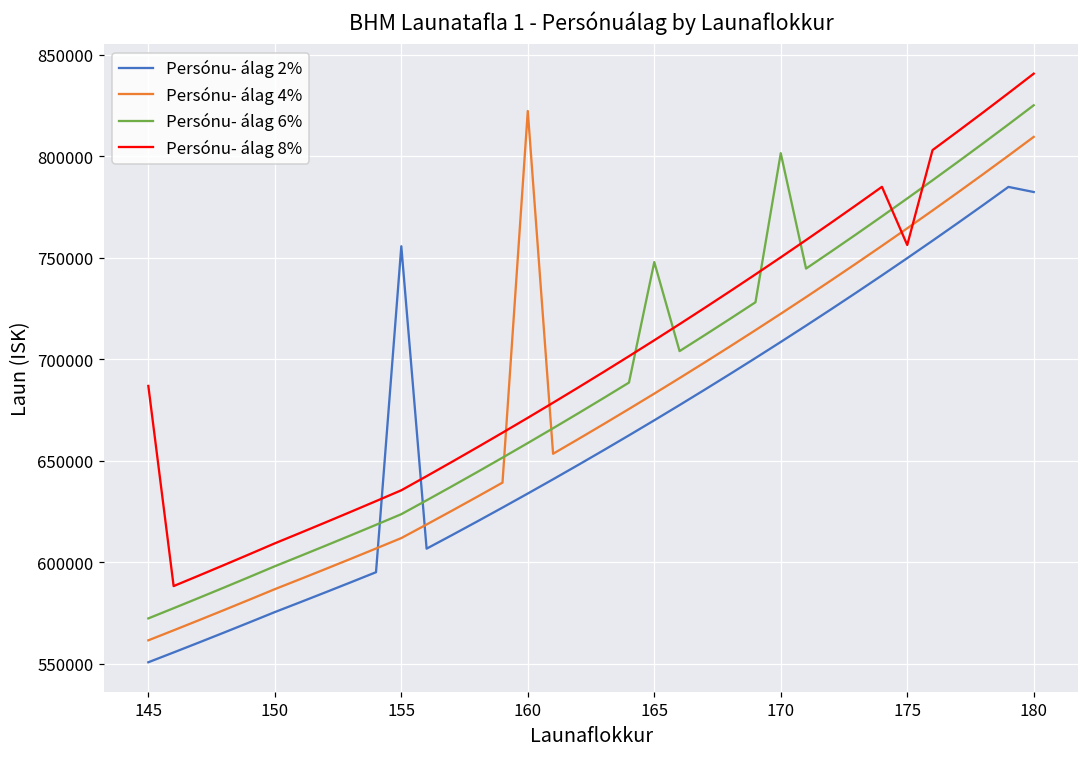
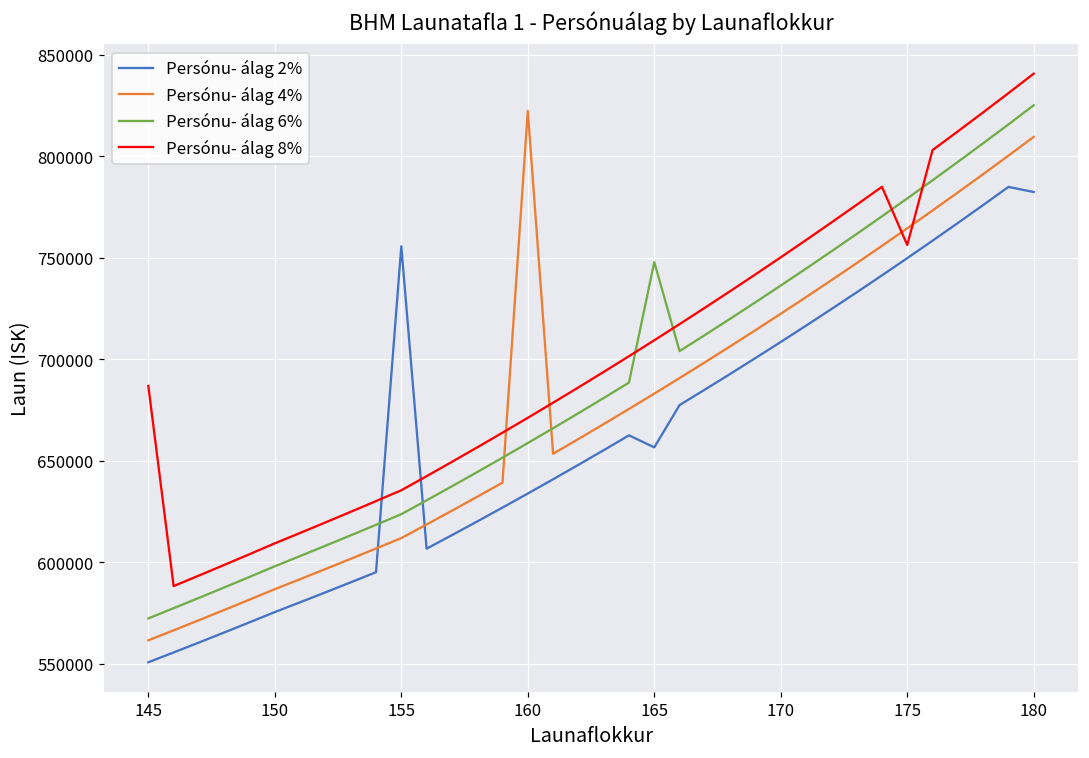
  {
    "Persónu- álag 2%": {
      "145": 551000,
      "150": 576000,
      "155": 756000,
      "160": 634000,
-     "165": 670000,
+     "165": 657000,
      "170": 709000,
      "175": 750000,
      "180": 782000
    },
    "Persónu- álag 4%": {
      "145": 562000,
      "150": 587000,
      "155": 612000,
      "160": 822000,
      "165": 683000,
      "170": 722000,
      "175": 765000,
      "180": 810000
    },
    "Persónu- álag 6%": {
      "145": 572000,
      "150": 598000,
      "155": 624000,
      "160": 659000,
      "165": 748000,
-     "170": 802000,
+     "170": 736000,
      "175": 779000,
      "180": 825000
    },
    "Persónu- álag 8%": {
      "145": 687000,
      "150": 609000,
      "155": 636000,
      "160": 671000,
      "165": 709000,
      "170": 750000,
      "175": 756000,
      "180": 841000
    }
  }
